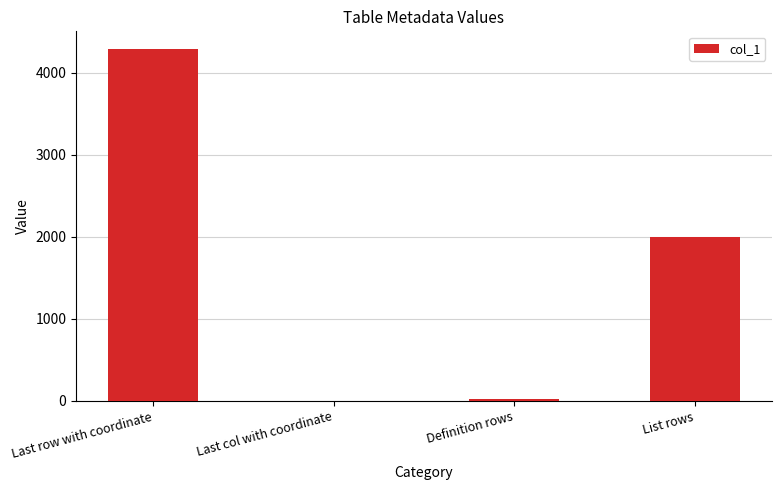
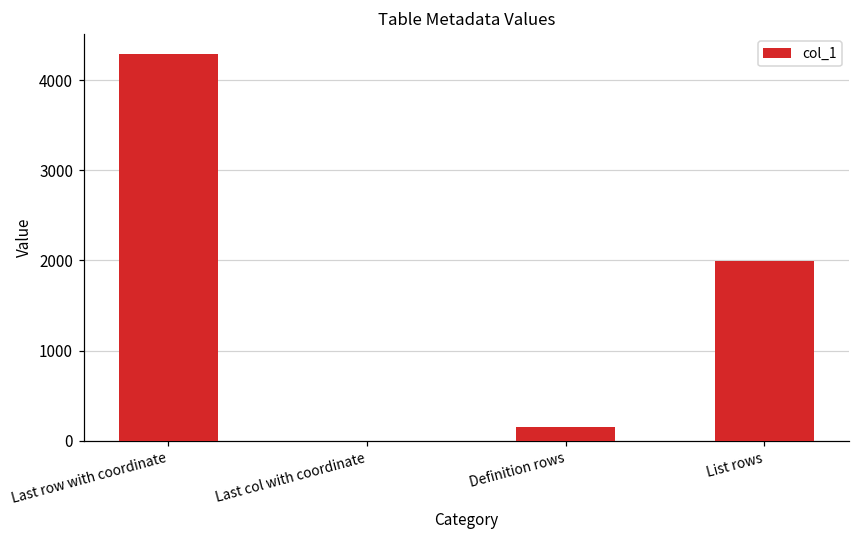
  {
    "Last row with coordinate": 4300,
-   "Definition rows": 0,
+   "Definition rows": 200,
    "List rows": 2000
  }
